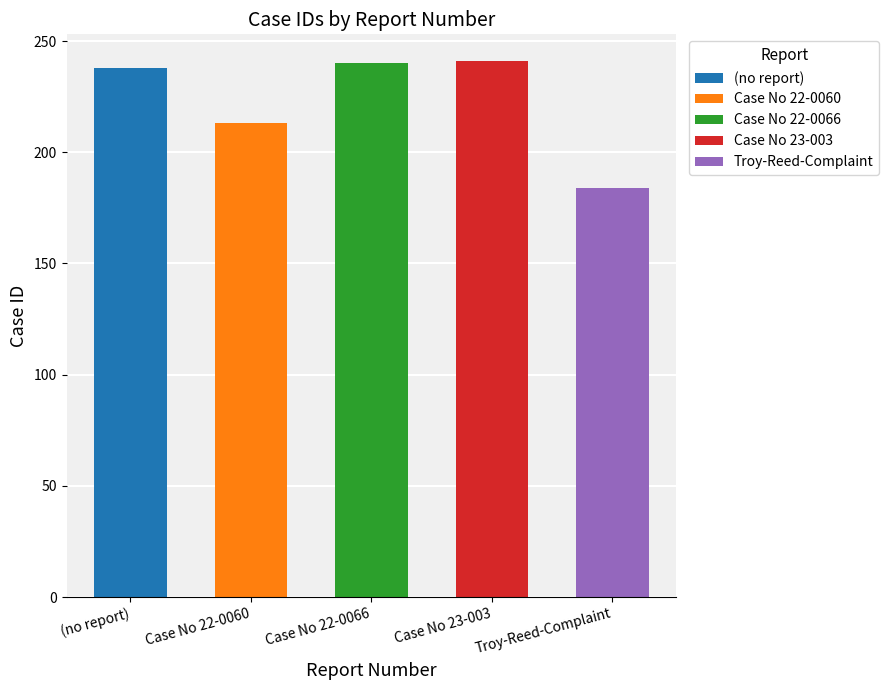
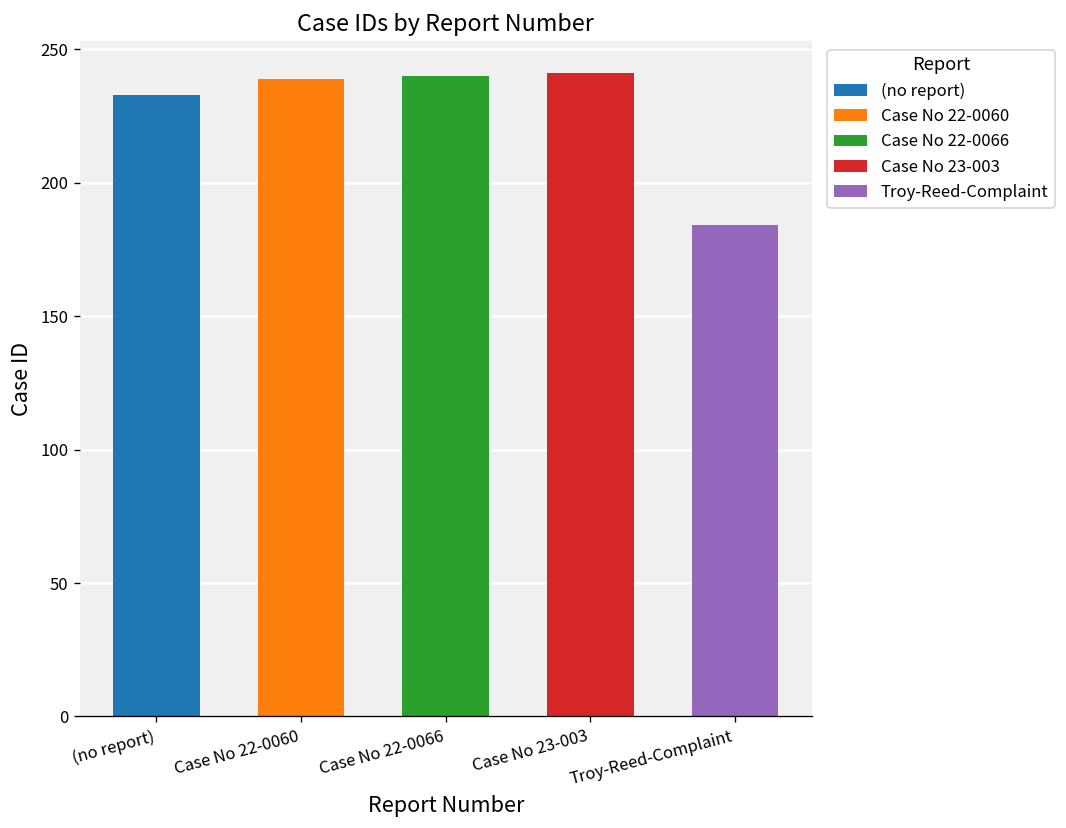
  {
-   "(no report)": 238,
-   "Case No 22-0060": 213,
+   "(no report)": 233,
+   "Case No 22-0060": 239,
    "Case No 22-0066": 240,
    "Case No 23-003": 241,
    "Troy-Reed-Complaint": 184
  }
